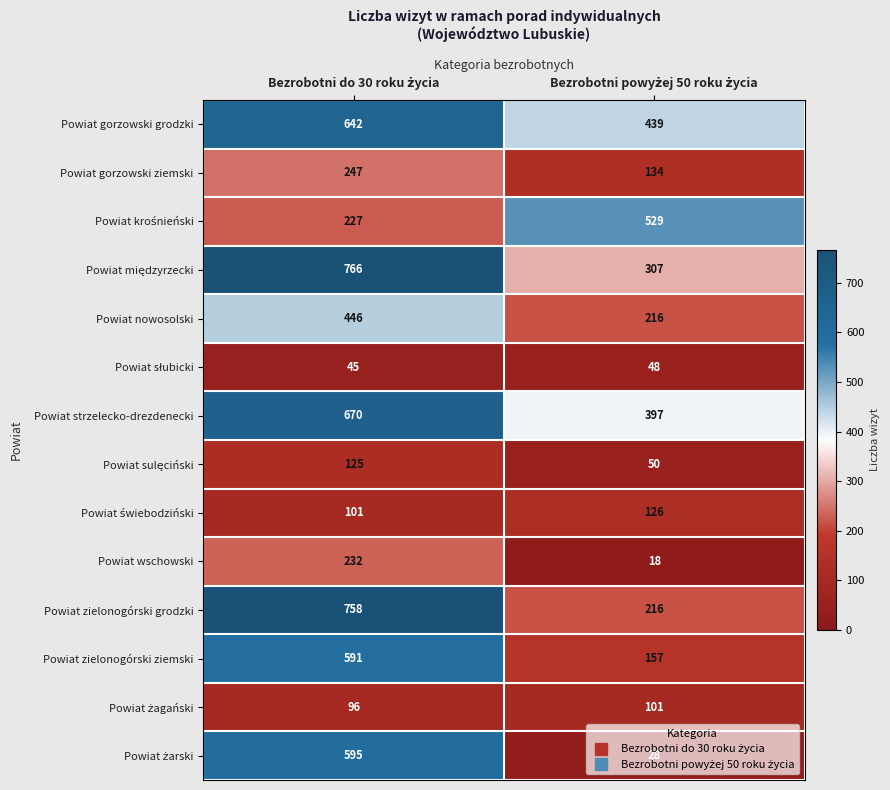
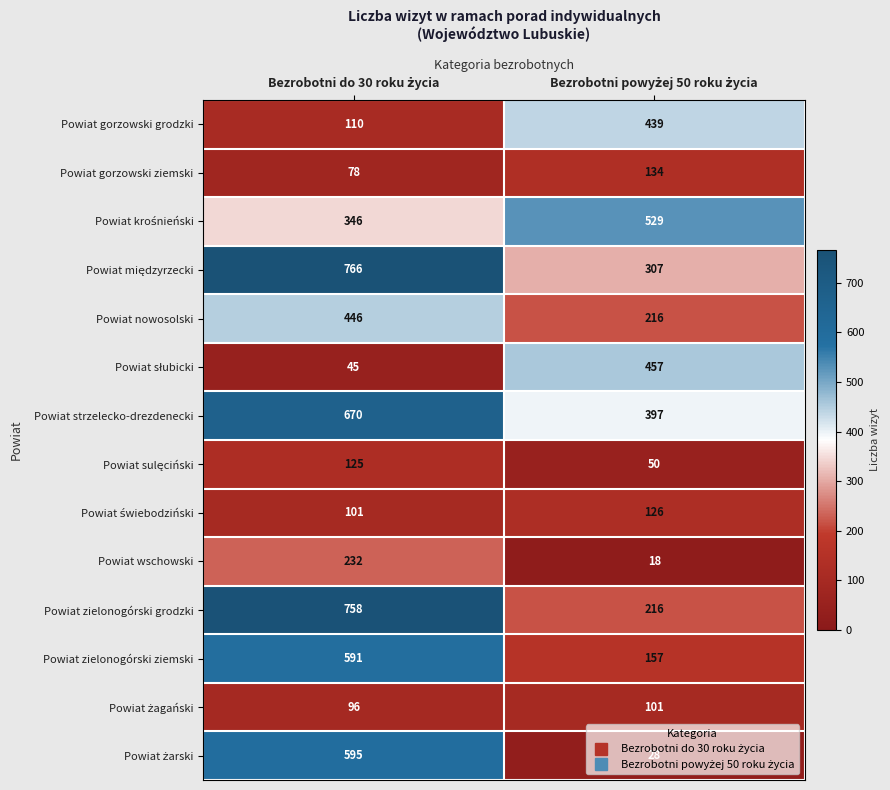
  {
    "Powiat gorzowski grodzki": {
-     "Bezrobotni do 30 roku życia": 642,
+     "Bezrobotni do 30 roku życia": 110,
      "Bezrobotni powyżej 50 roku życia": 439
    },
    "Powiat gorzowski ziemski": {
-     "Bezrobotni do 30 roku życia": 247,
+     "Bezrobotni do 30 roku życia": 78,
      "Bezrobotni powyżej 50 roku życia": 134
    },
    "Powiat krośnieński": {
-     "Bezrobotni do 30 roku życia": 227,
+     "Bezrobotni do 30 roku życia": 346,
      "Bezrobotni powyżej 50 roku życia": 529
    },
    "Powiat międzyrzecki": {
      "Bezrobotni do 30 roku życia": 766,
      "Bezrobotni powyżej 50 roku życia": 307
    },
    "Powiat nowosolski": {
      "Bezrobotni do 30 roku życia": 446,
      "Bezrobotni powyżej 50 roku życia": 216
    },
    "Powiat słubicki": {
      "Bezrobotni do 30 roku życia": 45,
-     "Bezrobotni powyżej 50 roku życia": 48
+     "Bezrobotni powyżej 50 roku życia": 457
    },
    "Powiat strzelecko-drezdenecki": {
      "Bezrobotni do 30 roku życia": 670,
      "Bezrobotni powyżej 50 roku życia": 397
    },
    "Powiat sulęciński": {
      "Bezrobotni do 30 roku życia": 125,
      "Bezrobotni powyżej 50 roku życia": 50
    },
    "Powiat świebodziński": {
      "Bezrobotni do 30 roku życia": 101,
      "Bezrobotni powyżej 50 roku życia": 126
    },
    "Powiat wschowski": {
      "Bezrobotni do 30 roku życia": 232,
      "Bezrobotni powyżej 50 roku życia": 18
    },
    "Powiat zielonogórski grodzki": {
      "Bezrobotni do 30 roku życia": 758,
      "Bezrobotni powyżej 50 roku życia": 216
    },
    "Powiat zielonogórski ziemski": {
      "Bezrobotni do 30 roku życia": 591,
      "Bezrobotni powyżej 50 roku życia": 157
    },
    "Powiat żagański": {
      "Bezrobotni do 30 roku życia": 96,
      "Bezrobotni powyżej 50 roku życia": 101
    },
    "Powiat żarski": {
      "Bezrobotni do 30 roku życia": 595
    }
  }
